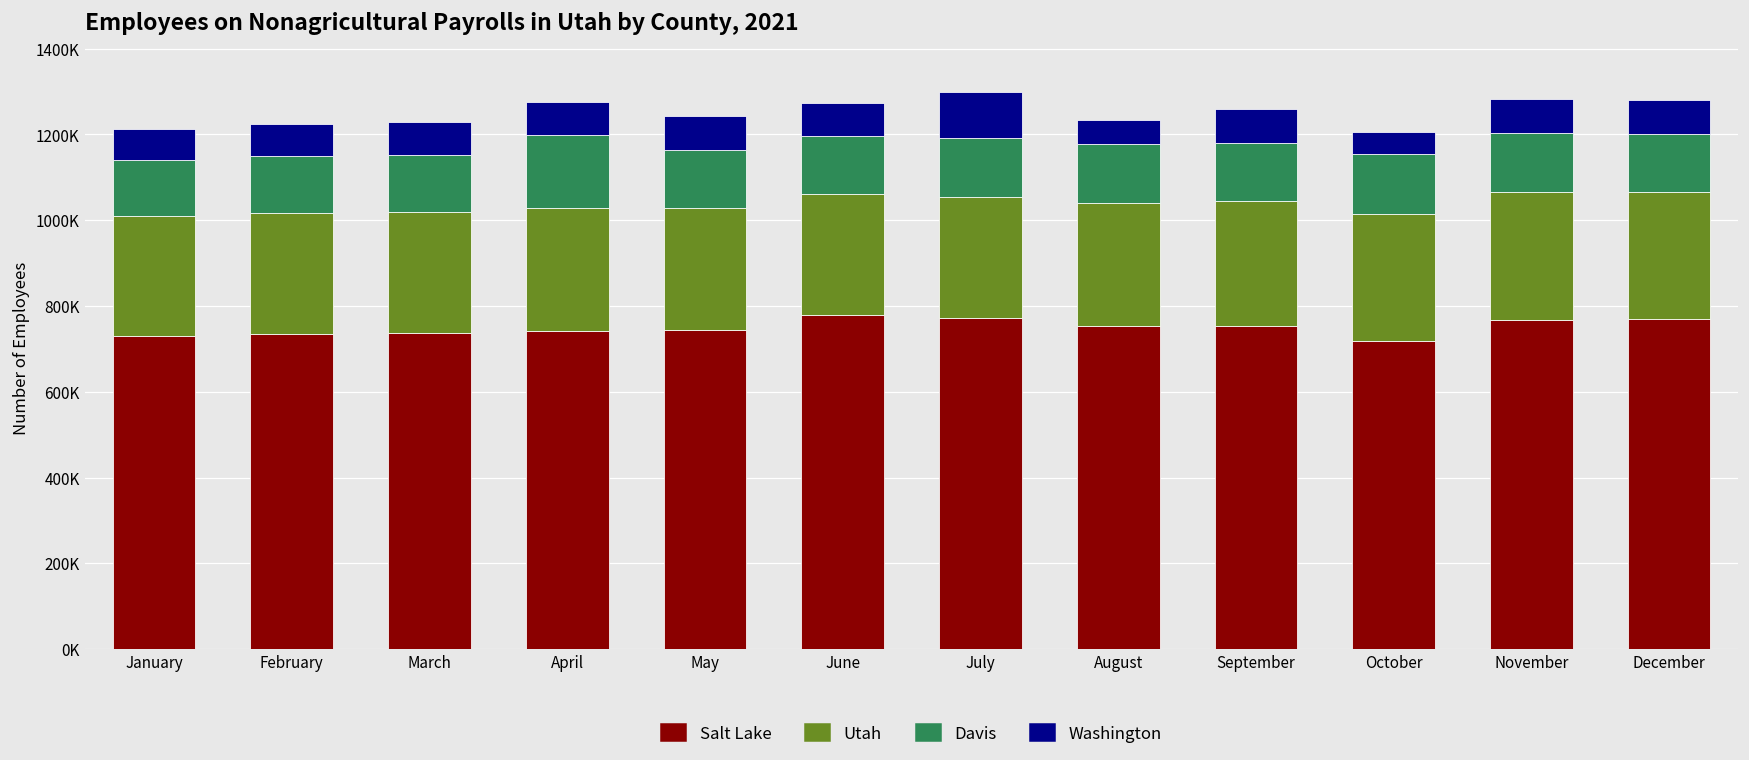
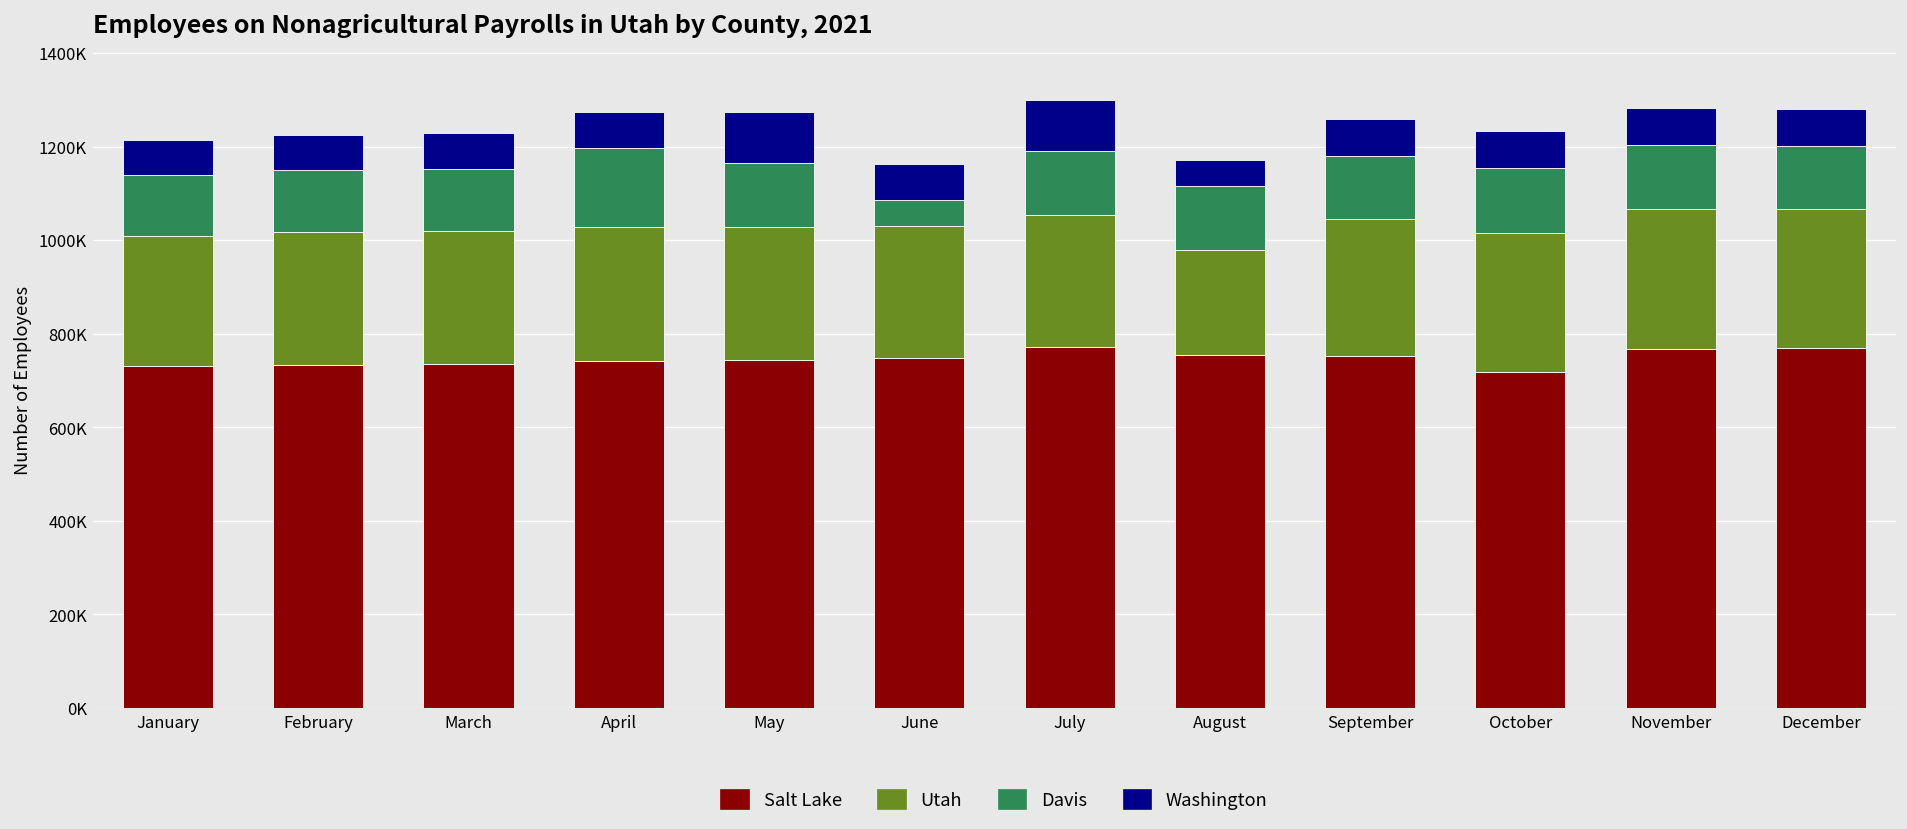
  {
    "Salt Lake": {
      "January": 730000,
      "February": 730000,
      "March": 740000,
      "April": 740000,
      "May": 740000,
-     "June": 780000,
+     "June": 750000,
      "July": 770000,
      "August": 750000,
      "September": 750000,
      "October": 720000,
      "November": 770000,
      "December": 770000
    },
    "Utah": {
      "January": 280000,
      "February": 280000,
      "March": 280000,
      "April": 290000,
      "May": 280000,
      "June": 280000,
      "July": 280000,
-     "August": 290000,
+     "August": 230000,
      "September": 290000,
      "October": 300000,
      "November": 300000,
      "December": 300000
    },
    "Davis": {
      "January": 130000,
      "February": 130000,
      "March": 130000,
      "April": 170000,
      "May": 140000,
-     "June": 140000,
+     "June": 60000,
      "July": 140000,
      "August": 140000,
      "September": 140000,
      "October": 140000,
      "November": 140000,
      "December": 140000
    },
    "Washington": {
      "January": 70000,
      "February": 80000,
      "March": 80000,
      "April": 80000,
-     "May": 80000,
+     "May": 110000,
      "June": 80000,
      "July": 110000,
      "August": 50000,
      "September": 80000,
-     "October": 50000,
+     "October": 80000,
      "November": 80000,
      "December": 80000
    }
  }
